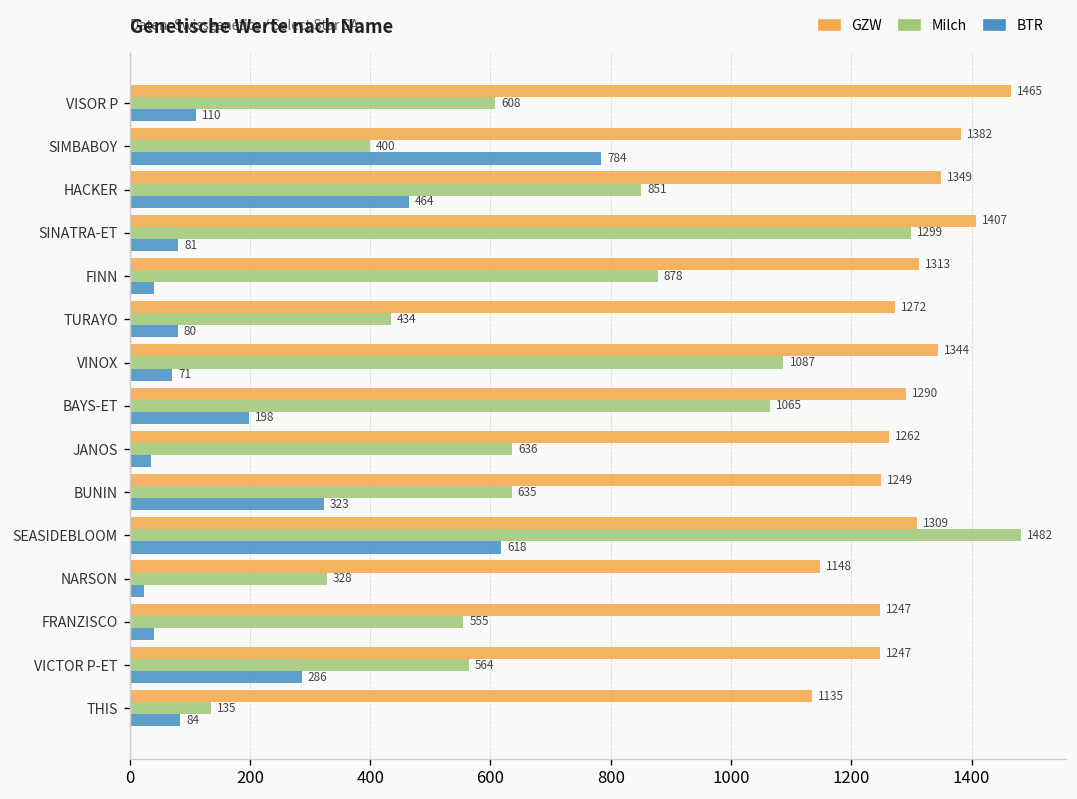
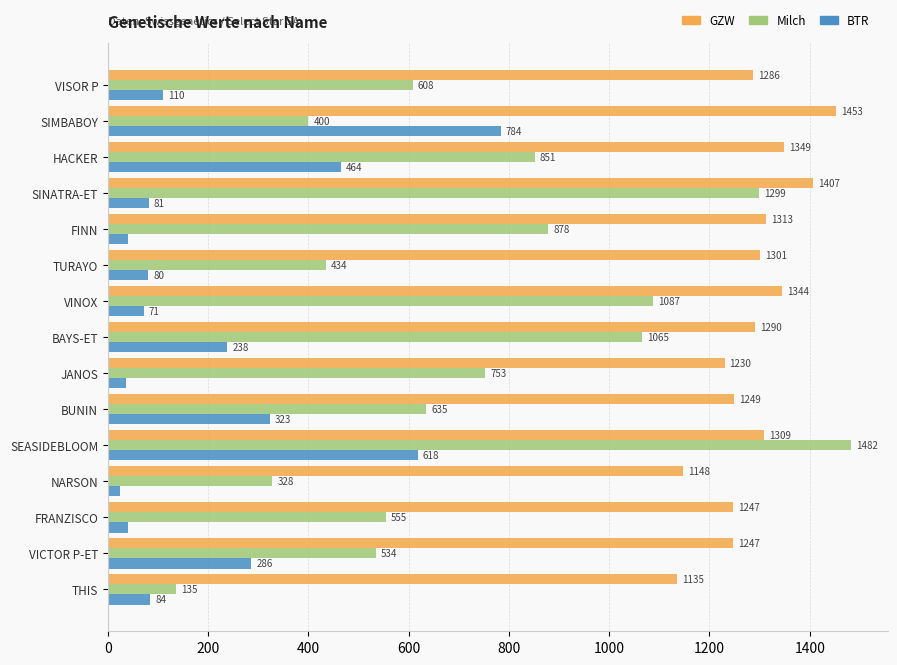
  {
    "GZW": {
-     "VISOR P": 1465,
-     "SIMBABOY": 1382,
+     "VISOR P": 1286,
+     "SIMBABOY": 1453,
      "HACKER": 1349,
      "SINATRA-ET": 1407,
      "FINN": 1313,
-     "TURAYO": 1272,
+     "TURAYO": 1301,
      "VINOX": 1344,
      "BAYS-ET": 1290,
-     "JANOS": 1262,
+     "JANOS": 1230,
      "BUNIN": 1249,
      "SEASIDEBLOOM": 1309,
      "NARSON": 1148,
      "FRANZISCO": 1247,
      "VICTOR P-ET": 1247,
      "THIS": 1135
    },
    "Milch": {
      "VISOR P": 608,
      "SIMBABOY": 400,
      "HACKER": 851,
      "SINATRA-ET": 1299,
      "FINN": 878,
      "TURAYO": 434,
      "VINOX": 1087,
      "BAYS-ET": 1065,
-     "JANOS": 636,
+     "JANOS": 753,
      "BUNIN": 635,
      "SEASIDEBLOOM": 1482,
      "NARSON": 328,
      "FRANZISCO": 555,
-     "VICTOR P-ET": 564,
+     "VICTOR P-ET": 534,
      "THIS": 135
    },
    "BTR": {
      "VISOR P": 110,
      "SIMBABOY": 784,
      "HACKER": 464,
      "SINATRA-ET": 81,
      "TURAYO": 80,
      "VINOX": 71,
-     "BAYS-ET": 198,
+     "BAYS-ET": 238,
      "BUNIN": 323,
      "SEASIDEBLOOM": 618,
      "VICTOR P-ET": 286,
      "THIS": 84
    }
  }
